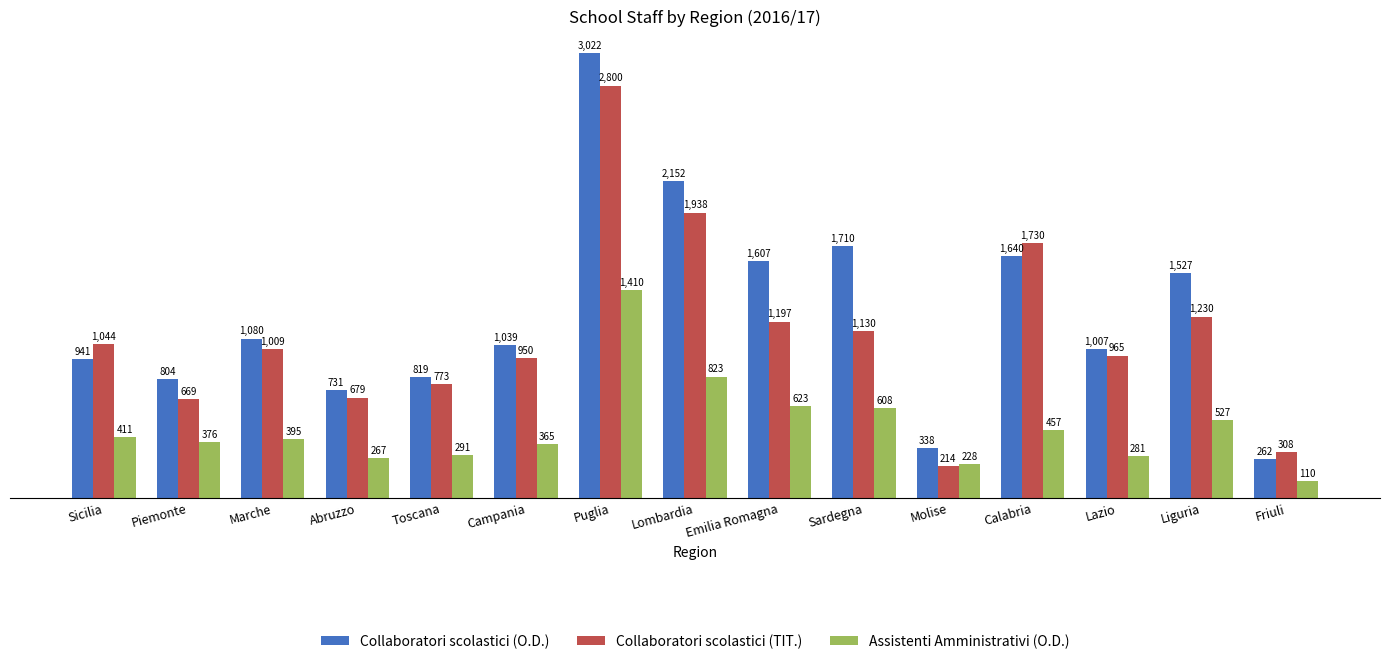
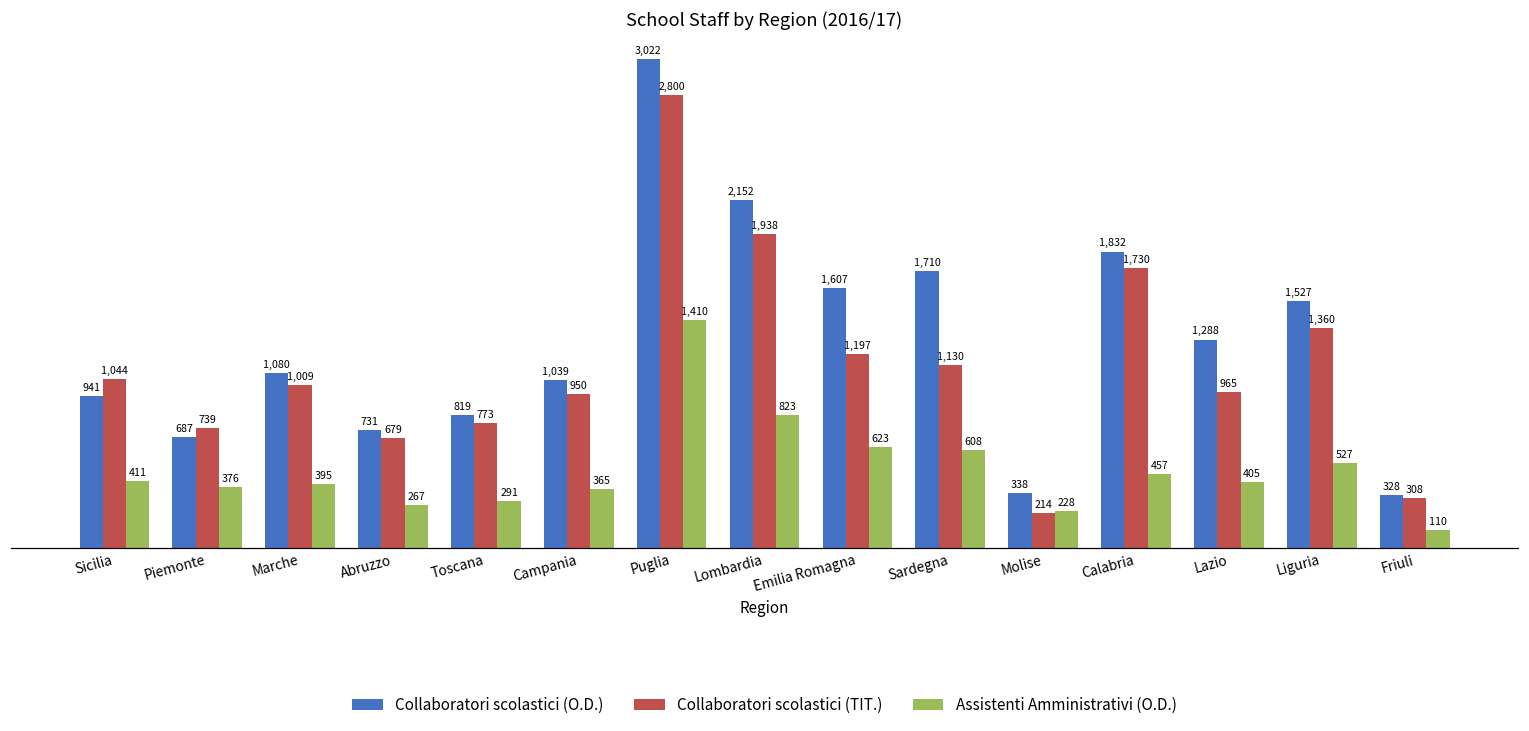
  {
    "Collaboratori scolastici (O.D.)": {
      "Sicilia": "941",
-     "Piemonte": "804",
+     "Piemonte": "687",
      "Marche": "1,080",
      "Abruzzo": "731",
      "Toscana": "819",
      "Campania": "1,039",
      "Puglia": "3,022",
      "Lombardia": "2,152",
      "Emilia Romagna": "1,607",
      "Sardegna": "1,710",
      "Molise": "338",
-     "Calabria": "1,640",
-     "Lazio": "1,007",
+     "Calabria": "1,832",
+     "Lazio": "1,288",
      "Liguria": "1,527",
-     "Friuli": "262"
+     "Friuli": "328"
    },
    "Collaboratori scolastici (TIT.)": {
      "Sicilia": "1,044",
-     "Piemonte": "669",
+     "Piemonte": "739",
      "Marche": "1,009",
      "Abruzzo": "679",
      "Toscana": "773",
      "Campania": "950",
      "Puglia": "2,800",
      "Lombardia": "1,938",
      "Emilia Romagna": "1,197",
      "Sardegna": "1,130",
      "Molise": "214",
      "Calabria": "1,730",
      "Lazio": "965",
-     "Liguria": "1,230",
+     "Liguria": "1,360",
      "Friuli": "308"
    },
    "Assistenti Amministrativi (O.D.)": {
      "Sicilia": "411",
      "Piemonte": "376",
      "Marche": "395",
      "Abruzzo": "267",
      "Toscana": "291",
      "Campania": "365",
      "Puglia": "1,410",
      "Lombardia": "823",
      "Emilia Romagna": "623",
      "Sardegna": "608",
      "Molise": "228",
      "Calabria": "457",
-     "Lazio": "281",
+     "Lazio": "405",
      "Liguria": "527",
      "Friuli": "110"
    }
  }
